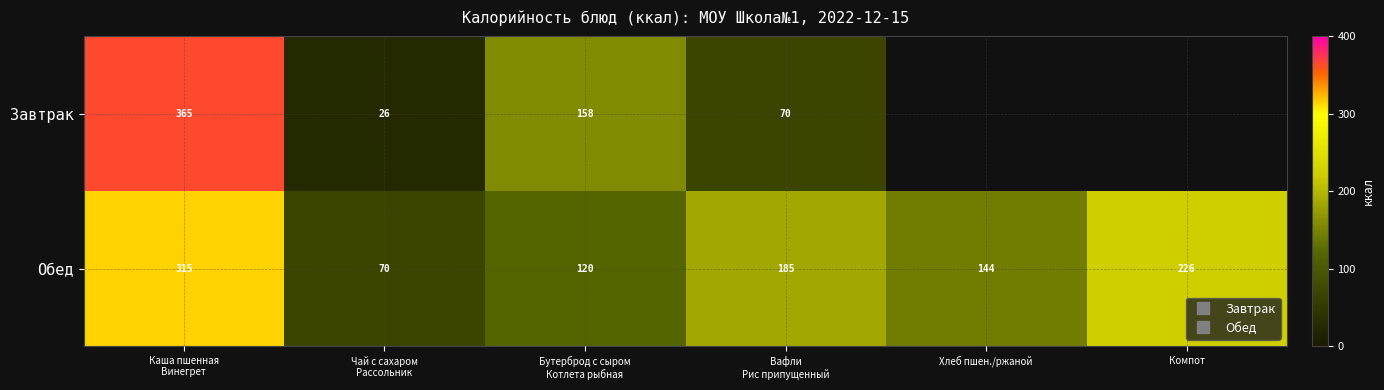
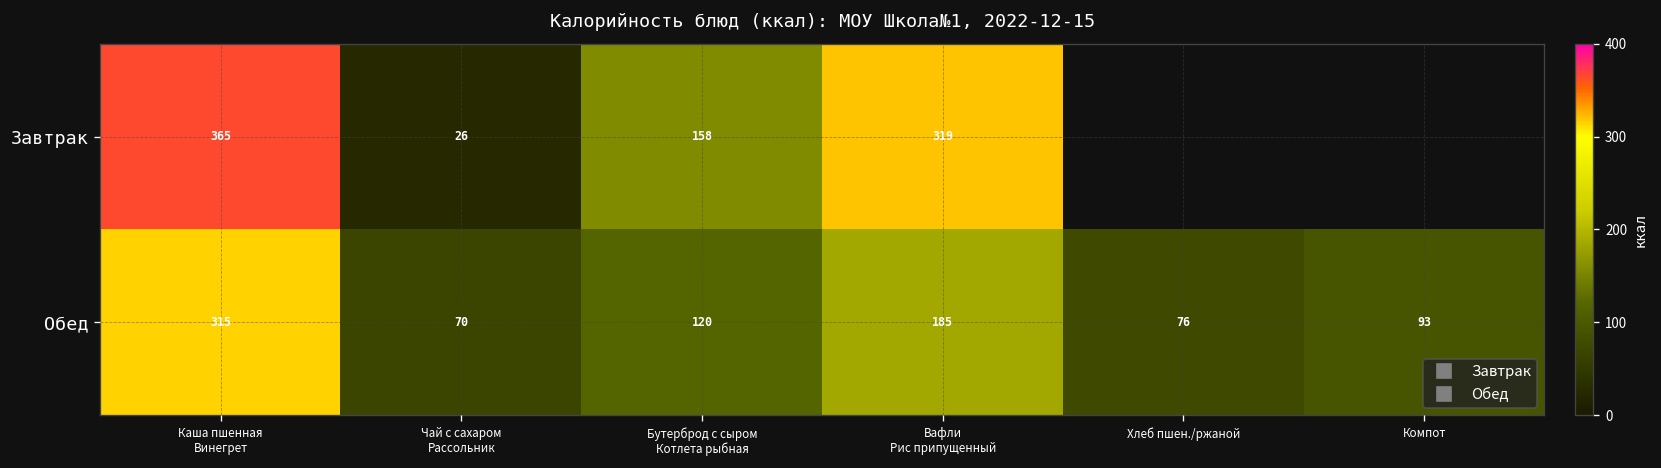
  {
    "Завтрак": {
      "Каша пшенная Винегрет": 365,
      "Чай с сахаром Рассольник": 26,
      "Бутерброд с сыром Котлета рыбная": 158,
-     "Вафли Рис припущенный": 70
+     "Вафли Рис припущенный": 319
    },
    "Обед": {
      "Каша пшенная Винегрет": 315,
      "Чай с сахаром Рассольник": 70,
      "Бутерброд с сыром Котлета рыбная": 120,
      "Вафли Рис припущенный": 185,
-     "Хлеб пшен./ржаной": 144,
-     "Компот": 226
+     "Хлеб пшен./ржаной": 76,
+     "Компот": 93
    }
  }
